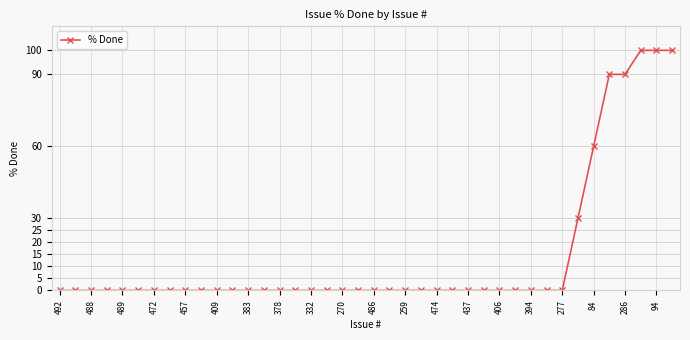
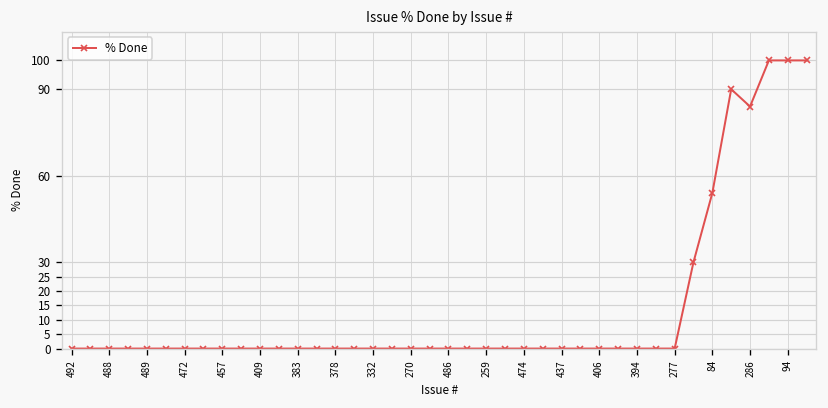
  {
    "492": 0,
    "488": 0,
    "489": 0,
    "472": 0,
    "457": 0,
    "409": 0,
    "383": 0,
    "378": 0,
    "332": 0,
    "270": 0,
    "486": 0,
    "259": 0,
    "474": 0,
    "437": 0,
    "406": 0,
    "394": 0,
    "277": 0,
-   "84": 60,
-   "286": 90,
+   "84": 54,
+   "286": 84,
    "94": 100
  }
